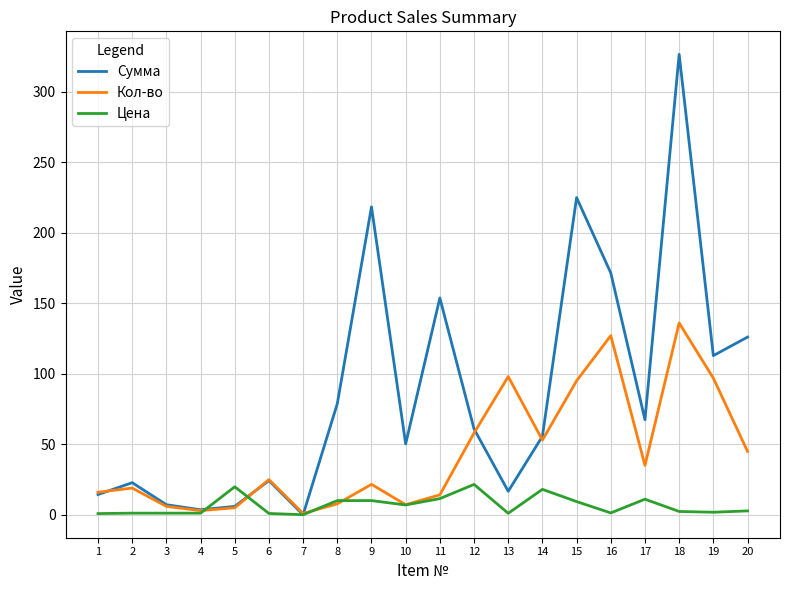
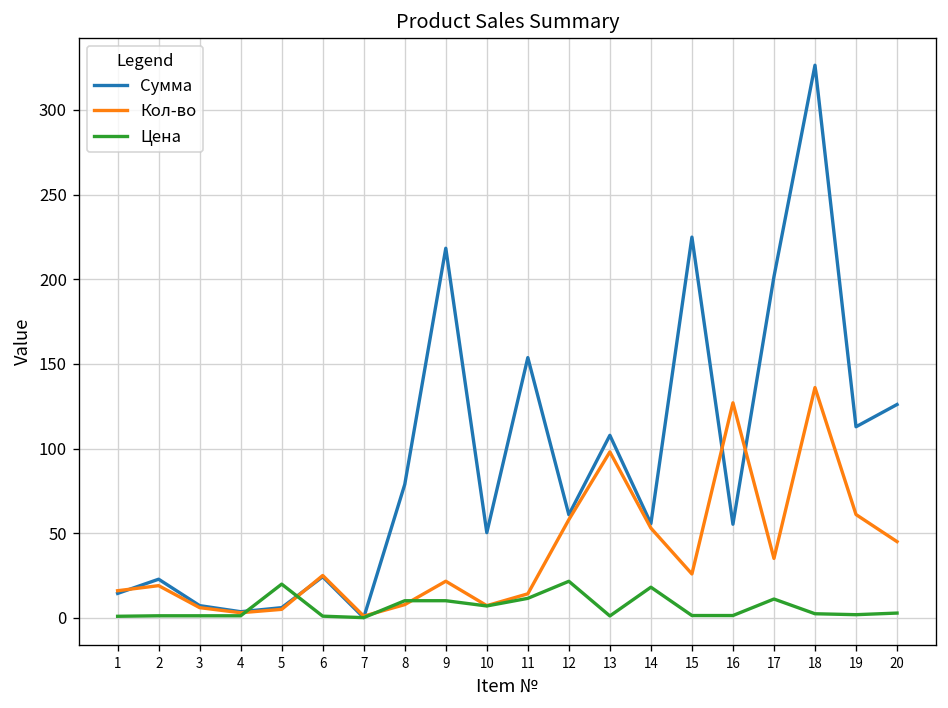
  {
    "Сумма": {
      "2": 23,
      "8": 79,
      "9": 218,
      "10": 50,
      "11": 154,
      "12": 61,
-     "13": 17,
+     "13": 108,
      "14": 56,
      "15": 225,
-     "16": 171,
-     "17": 67,
+     "16": 55,
+     "17": 202,
      "18": 326,
      "19": 113,
      "20": 126
    },
    "Кол-во": {
      "2": 19,
      "8": 8,
      "9": 22,
      "11": 14,
      "12": 58,
      "13": 98,
      "14": 53,
-     "15": 95,
+     "15": 26,
      "16": 127,
      "17": 35,
      "18": 136,
-     "19": 97,
+     "19": 61,
      "20": 45
    },
    "Цена": {
      "1": 1,
      "2": 1,
      "3": 1,
      "4": 1,
      "5": 20,
      "6": 1,
      "8": 10,
      "9": 10,
      "11": 12,
      "12": 22,
      "13": 1,
      "14": 18,
-     "15": 9,
+     "15": 1,
      "16": 1,
      "17": 11,
      "18": 2,
      "19": 2,
      "20": 3
    }
  }
